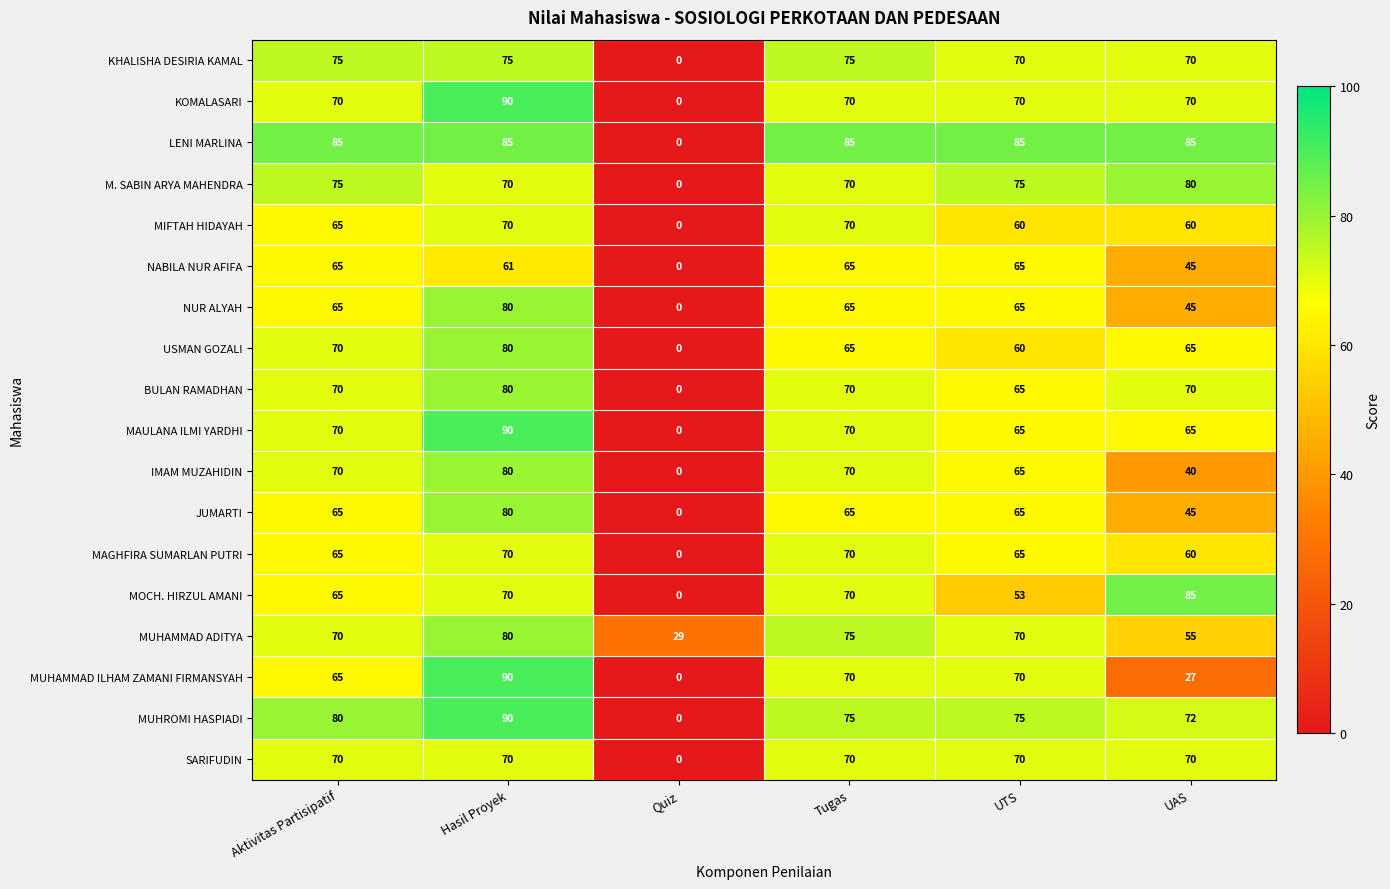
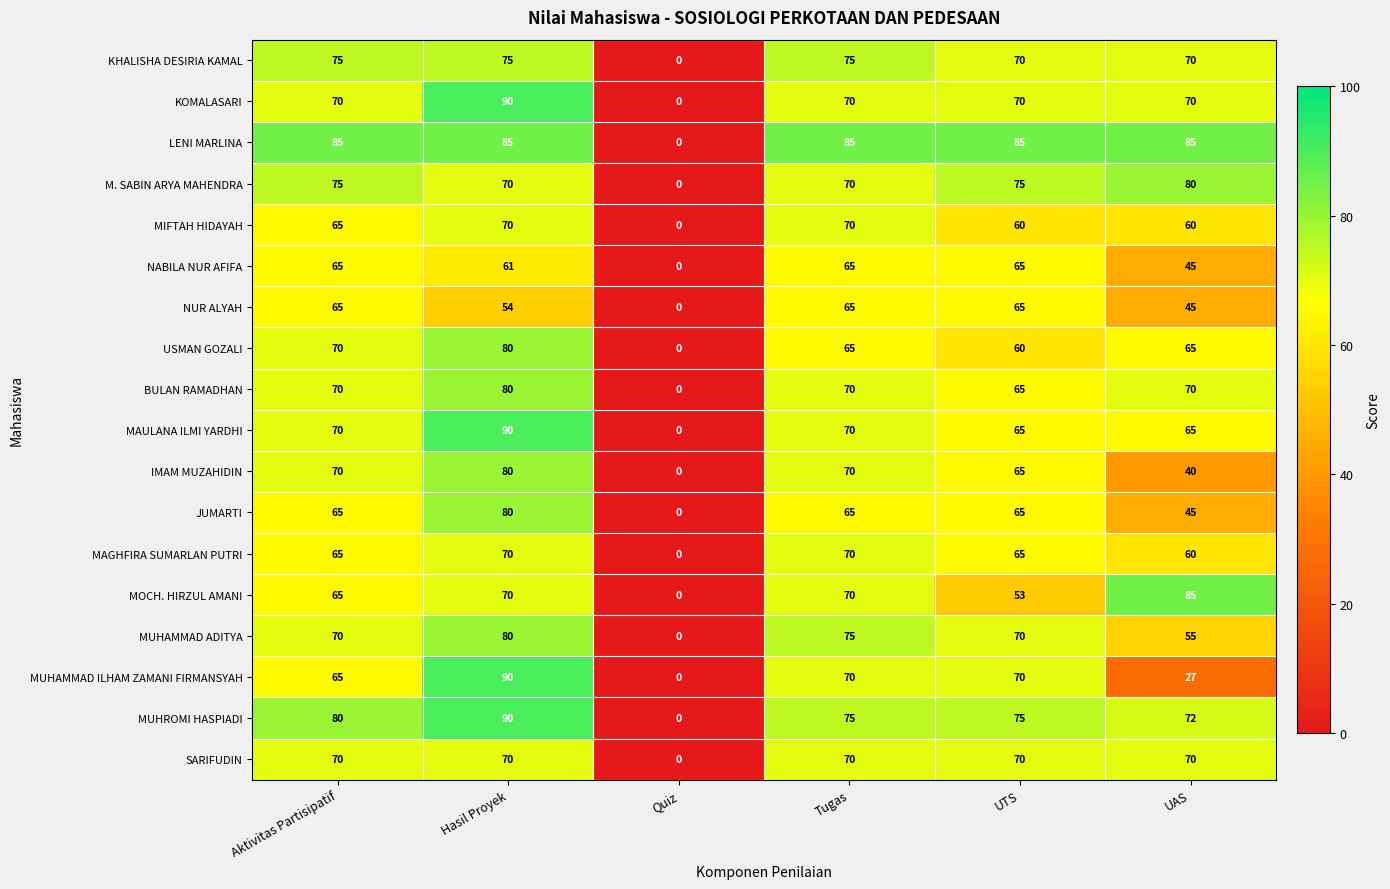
  {
    "KHALISHA DESIRIA KAMAL": {
      "Aktivitas Partisipatif": 75,
      "Hasil Proyek": 75,
      "Quiz": 0,
      "Tugas": 75,
      "UTS": 70,
      "UAS": 70
    },
    "KOMALASARI": {
      "Aktivitas Partisipatif": 70,
      "Hasil Proyek": 90,
      "Quiz": 0,
      "Tugas": 70,
      "UTS": 70,
      "UAS": 70
    },
    "LENI MARLINA": {
      "Aktivitas Partisipatif": 85,
      "Hasil Proyek": 85,
      "Quiz": 0,
      "Tugas": 85,
      "UTS": 85,
      "UAS": 85
    },
    "M. SABIN ARYA MAHENDRA": {
      "Aktivitas Partisipatif": 75,
      "Hasil Proyek": 70,
      "Quiz": 0,
      "Tugas": 70,
      "UTS": 75,
      "UAS": 80
    },
    "MIFTAH HIDAYAH": {
      "Aktivitas Partisipatif": 65,
      "Hasil Proyek": 70,
      "Quiz": 0,
      "Tugas": 70,
      "UTS": 60,
      "UAS": 60
    },
    "NABILA NUR AFIFA": {
      "Aktivitas Partisipatif": 65,
      "Hasil Proyek": 61,
      "Quiz": 0,
      "Tugas": 65,
      "UTS": 65,
      "UAS": 45
    },
    "NUR ALYAH": {
      "Aktivitas Partisipatif": 65,
-     "Hasil Proyek": 80,
+     "Hasil Proyek": 54,
      "Quiz": 0,
      "Tugas": 65,
      "UTS": 65,
      "UAS": 45
    },
    "USMAN GOZALI": {
      "Aktivitas Partisipatif": 70,
      "Hasil Proyek": 80,
      "Quiz": 0,
      "Tugas": 65,
      "UTS": 60,
      "UAS": 65
    },
    "BULAN RAMADHAN": {
      "Aktivitas Partisipatif": 70,
      "Hasil Proyek": 80,
      "Quiz": 0,
      "Tugas": 70,
      "UTS": 65,
      "UAS": 70
    },
    "MAULANA ILMI YARDHI": {
      "Aktivitas Partisipatif": 70,
      "Hasil Proyek": 90,
      "Quiz": 0,
      "Tugas": 70,
      "UTS": 65,
      "UAS": 65
    },
    "IMAM MUZAHIDIN": {
      "Aktivitas Partisipatif": 70,
      "Hasil Proyek": 80,
      "Quiz": 0,
      "Tugas": 70,
      "UTS": 65,
      "UAS": 40
    },
    "JUMARTI": {
      "Aktivitas Partisipatif": 65,
      "Hasil Proyek": 80,
      "Quiz": 0,
      "Tugas": 65,
      "UTS": 65,
      "UAS": 45
    },
    "MAGHFIRA SUMARLAN PUTRI": {
      "Aktivitas Partisipatif": 65,
      "Hasil Proyek": 70,
      "Quiz": 0,
      "Tugas": 70,
      "UTS": 65,
      "UAS": 60
    },
    "MOCH. HIRZUL AMANI": {
      "Aktivitas Partisipatif": 65,
      "Hasil Proyek": 70,
      "Quiz": 0,
      "Tugas": 70,
      "UTS": 53,
      "UAS": 85
    },
    "MUHAMMAD ADITYA": {
      "Aktivitas Partisipatif": 70,
      "Hasil Proyek": 80,
-     "Quiz": 29,
+     "Quiz": 0,
      "Tugas": 75,
      "UTS": 70,
      "UAS": 55
    },
    "MUHAMMAD ILHAM ZAMANI FIRMANSYAH": {
      "Aktivitas Partisipatif": 65,
      "Hasil Proyek": 90,
      "Quiz": 0,
      "Tugas": 70,
      "UTS": 70,
      "UAS": 27
    },
    "MUHROMI HASPIADI": {
      "Aktivitas Partisipatif": 80,
      "Hasil Proyek": 90,
      "Quiz": 0,
      "Tugas": 75,
      "UTS": 75,
      "UAS": 72
    },
    "SARIFUDIN": {
      "Aktivitas Partisipatif": 70,
      "Hasil Proyek": 70,
      "Quiz": 0,
      "Tugas": 70,
      "UTS": 70,
      "UAS": 70
    }
  }
